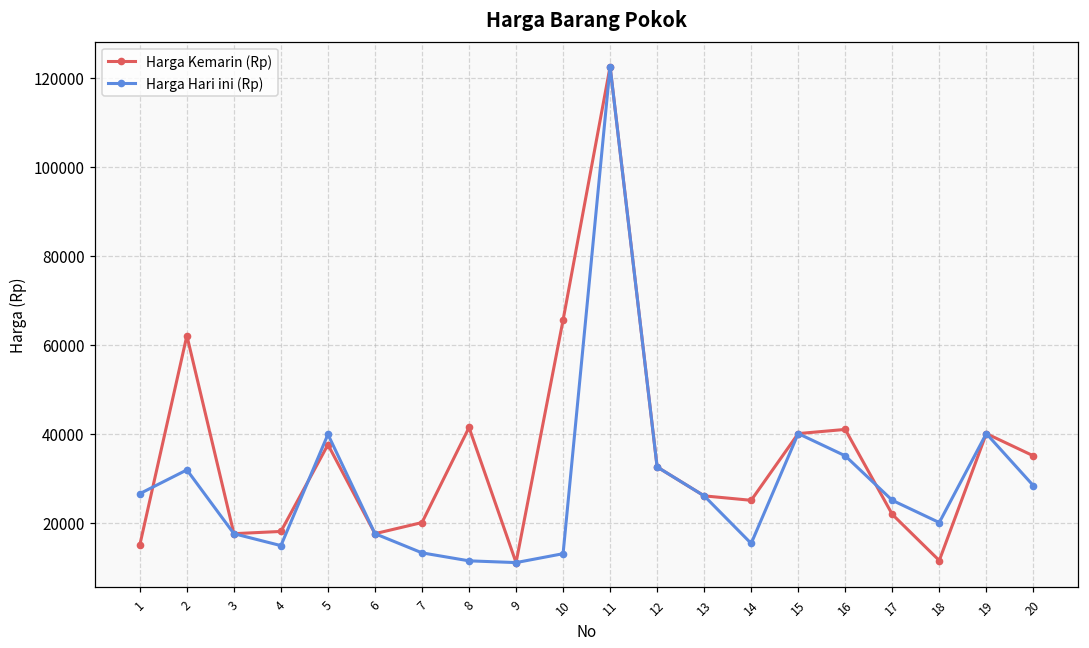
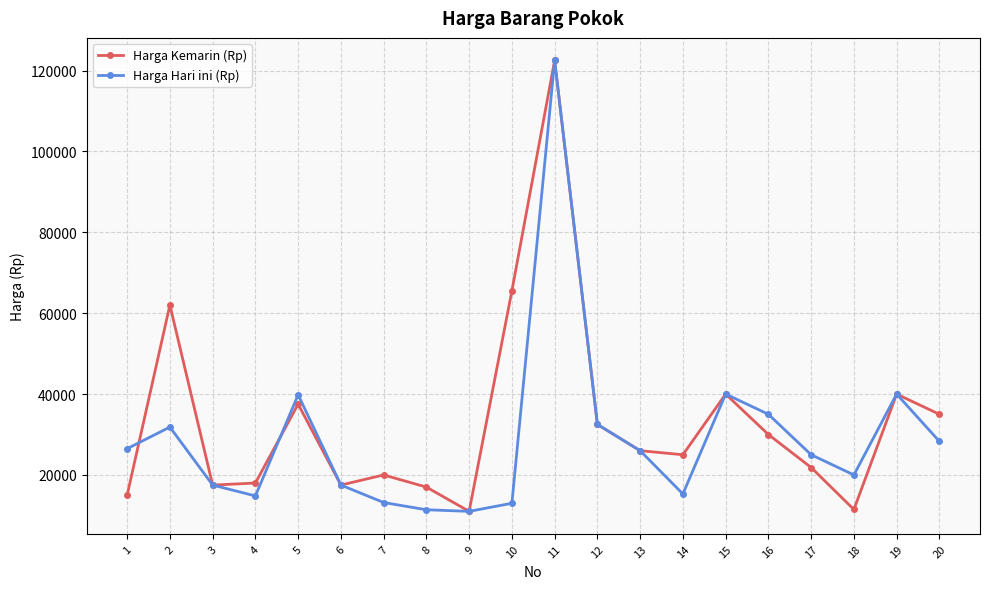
  {
    "Harga Kemarin (Rp)": {
      "1": 15000,
      "2": 62000,
      "4": 18000,
      "5": 38000,
      "7": 20000,
-     "8": 41000,
+     "8": 17000,
      "10": 66000,
      "14": 25000,
-     "16": 41000,
+     "16": 30000,
      "17": 22000,
      "18": 11000,
      "20": 35000
    },
    "Harga Hari ini (Rp)": {
      "1": 26000,
      "2": 32000,
      "4": 15000,
      "5": 40000,
      "7": 13000,
      "8": 11000,
      "10": 13000,
      "14": 15000,
      "16": 35000,
      "17": 25000,
      "18": 20000,
      "20": 28000
    }
  }
